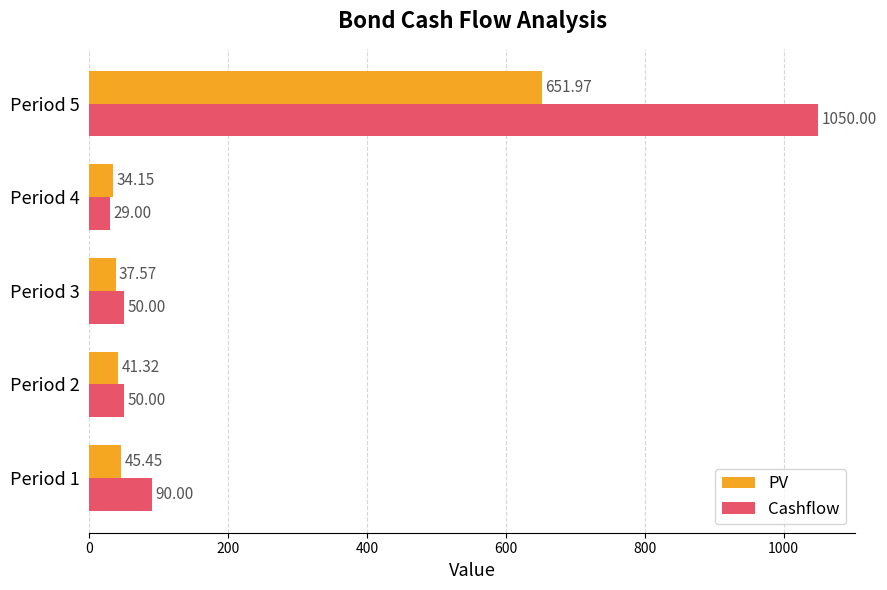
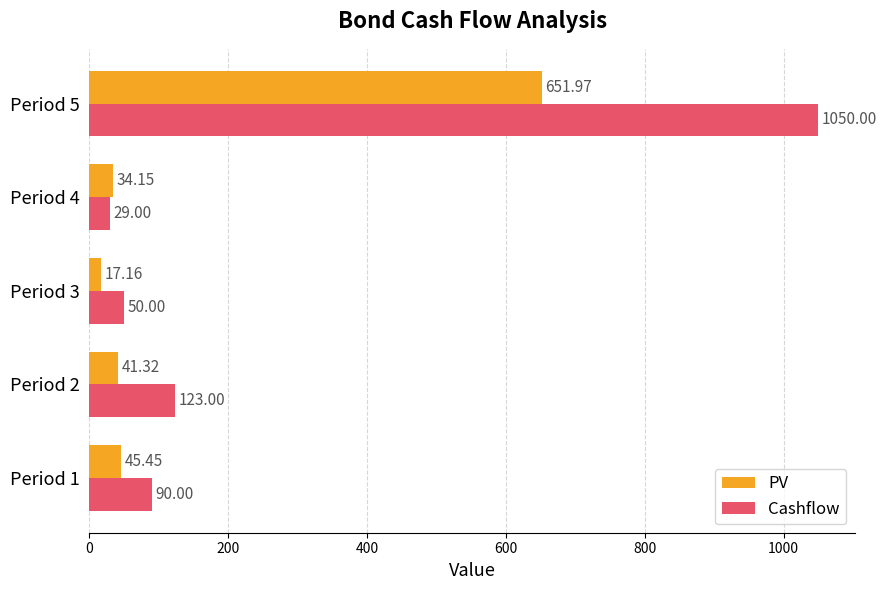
  {
    "PV": {
      "Period 5": 651.97,
      "Period 4": 34.15,
-     "Period 3": 37.57,
+     "Period 3": 17.16,
      "Period 2": 41.32,
      "Period 1": 45.45
    },
    "Cashflow": {
      "Period 5": 1050.00,
      "Period 4": 29.00,
      "Period 3": 50.00,
-     "Period 2": 50.00,
+     "Period 2": 123.00,
      "Period 1": 90.00
    }
  }
